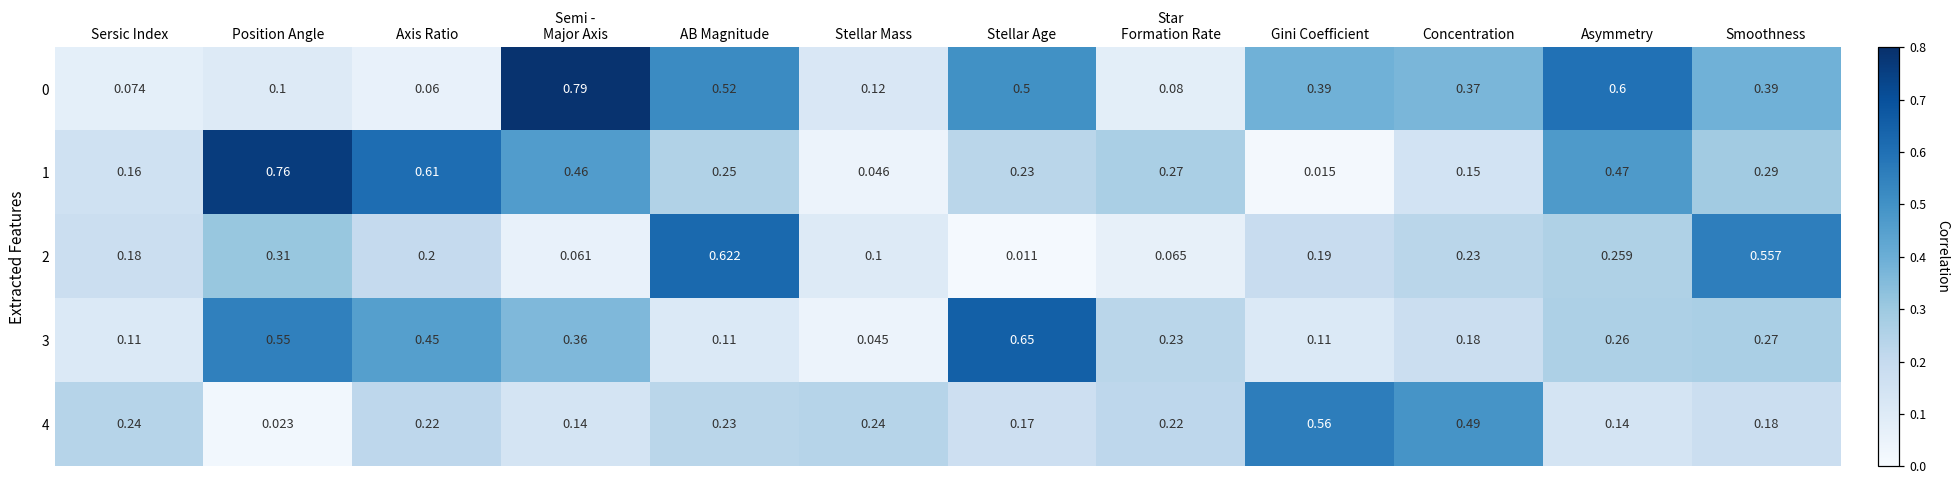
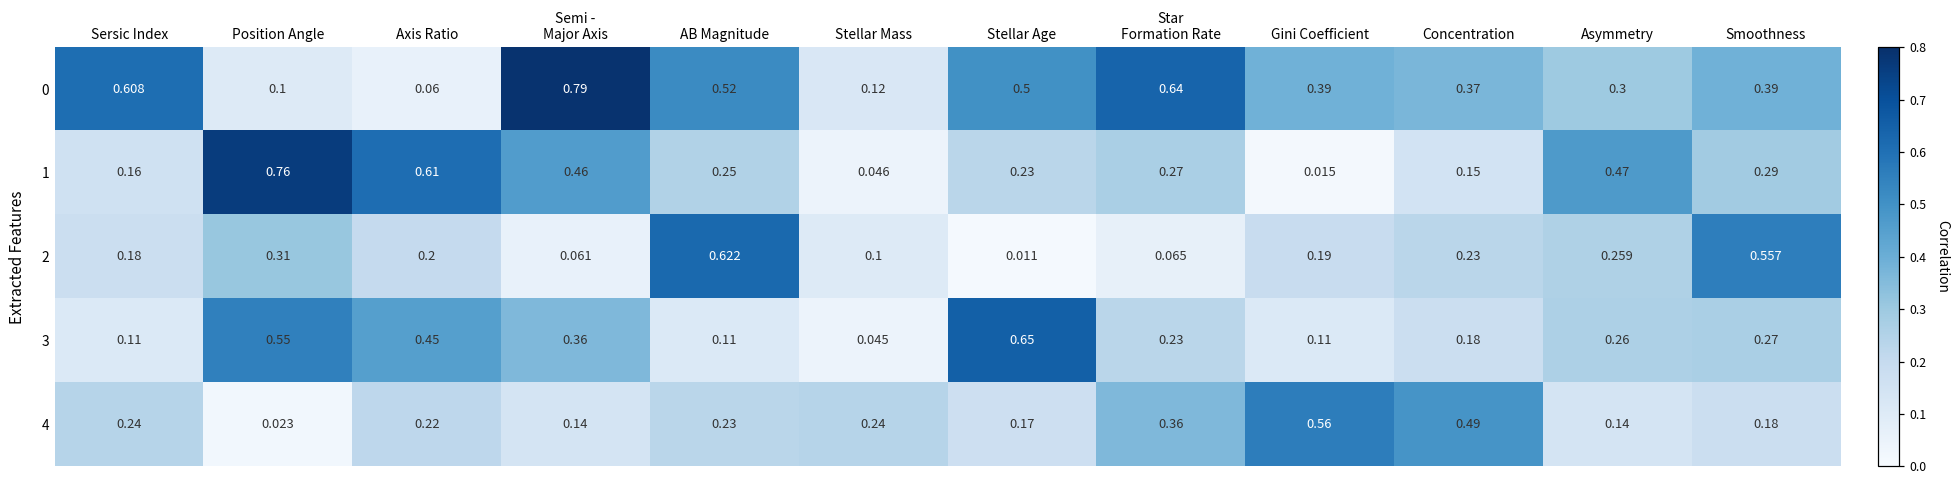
  {
    "0": {
-     "Sersic Index": 0.074,
+     "Sersic Index": 0.608,
      "Position Angle": 0.1,
      "Axis Ratio": 0.06,
      "Semi - Major Axis": 0.79,
      "AB Magnitude": 0.52,
      "Stellar Mass": 0.12,
      "Stellar Age": 0.5,
-     "Star Formation Rate": 0.08,
+     "Star Formation Rate": 0.64,
      "Gini Coefficient": 0.39,
      "Concentration": 0.37,
-     "Asymmetry": 0.6,
+     "Asymmetry": 0.3,
      "Smoothness": 0.39
    },
    "1": {
      "Sersic Index": 0.16,
      "Position Angle": 0.76,
      "Axis Ratio": 0.61,
      "Semi - Major Axis": 0.46,
      "AB Magnitude": 0.25,
      "Stellar Mass": 0.046,
      "Stellar Age": 0.23,
      "Star Formation Rate": 0.27,
      "Gini Coefficient": 0.015,
      "Concentration": 0.15,
      "Asymmetry": 0.47,
      "Smoothness": 0.29
    },
    "2": {
      "Sersic Index": 0.18,
      "Position Angle": 0.31,
      "Axis Ratio": 0.2,
      "Semi - Major Axis": 0.061,
      "AB Magnitude": 0.622,
      "Stellar Mass": 0.1,
      "Stellar Age": 0.011,
      "Star Formation Rate": 0.065,
      "Gini Coefficient": 0.19,
      "Concentration": 0.23,
      "Asymmetry": 0.259,
      "Smoothness": 0.557
    },
    "3": {
      "Sersic Index": 0.11,
      "Position Angle": 0.55,
      "Axis Ratio": 0.45,
      "Semi - Major Axis": 0.36,
      "AB Magnitude": 0.11,
      "Stellar Mass": 0.045,
      "Stellar Age": 0.65,
      "Star Formation Rate": 0.23,
      "Gini Coefficient": 0.11,
      "Concentration": 0.18,
      "Asymmetry": 0.26,
      "Smoothness": 0.27
    },
    "4": {
      "Sersic Index": 0.24,
      "Position Angle": 0.023,
      "Axis Ratio": 0.22,
      "Semi - Major Axis": 0.14,
      "AB Magnitude": 0.23,
      "Stellar Mass": 0.24,
      "Stellar Age": 0.17,
-     "Star Formation Rate": 0.22,
+     "Star Formation Rate": 0.36,
      "Gini Coefficient": 0.56,
      "Concentration": 0.49,
      "Asymmetry": 0.14,
      "Smoothness": 0.18
    }
  }
